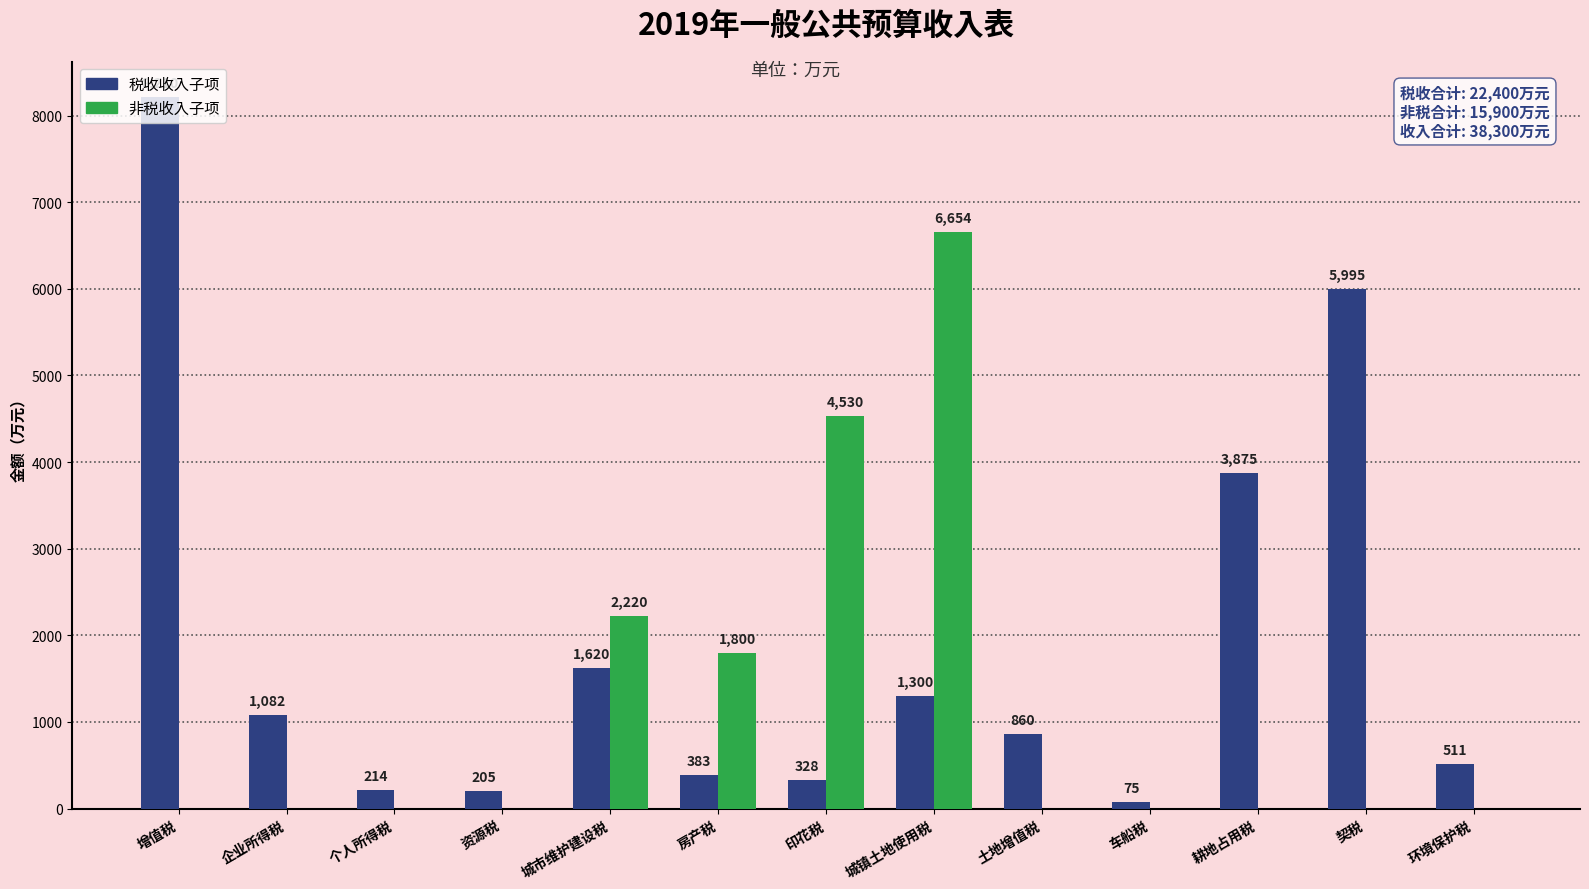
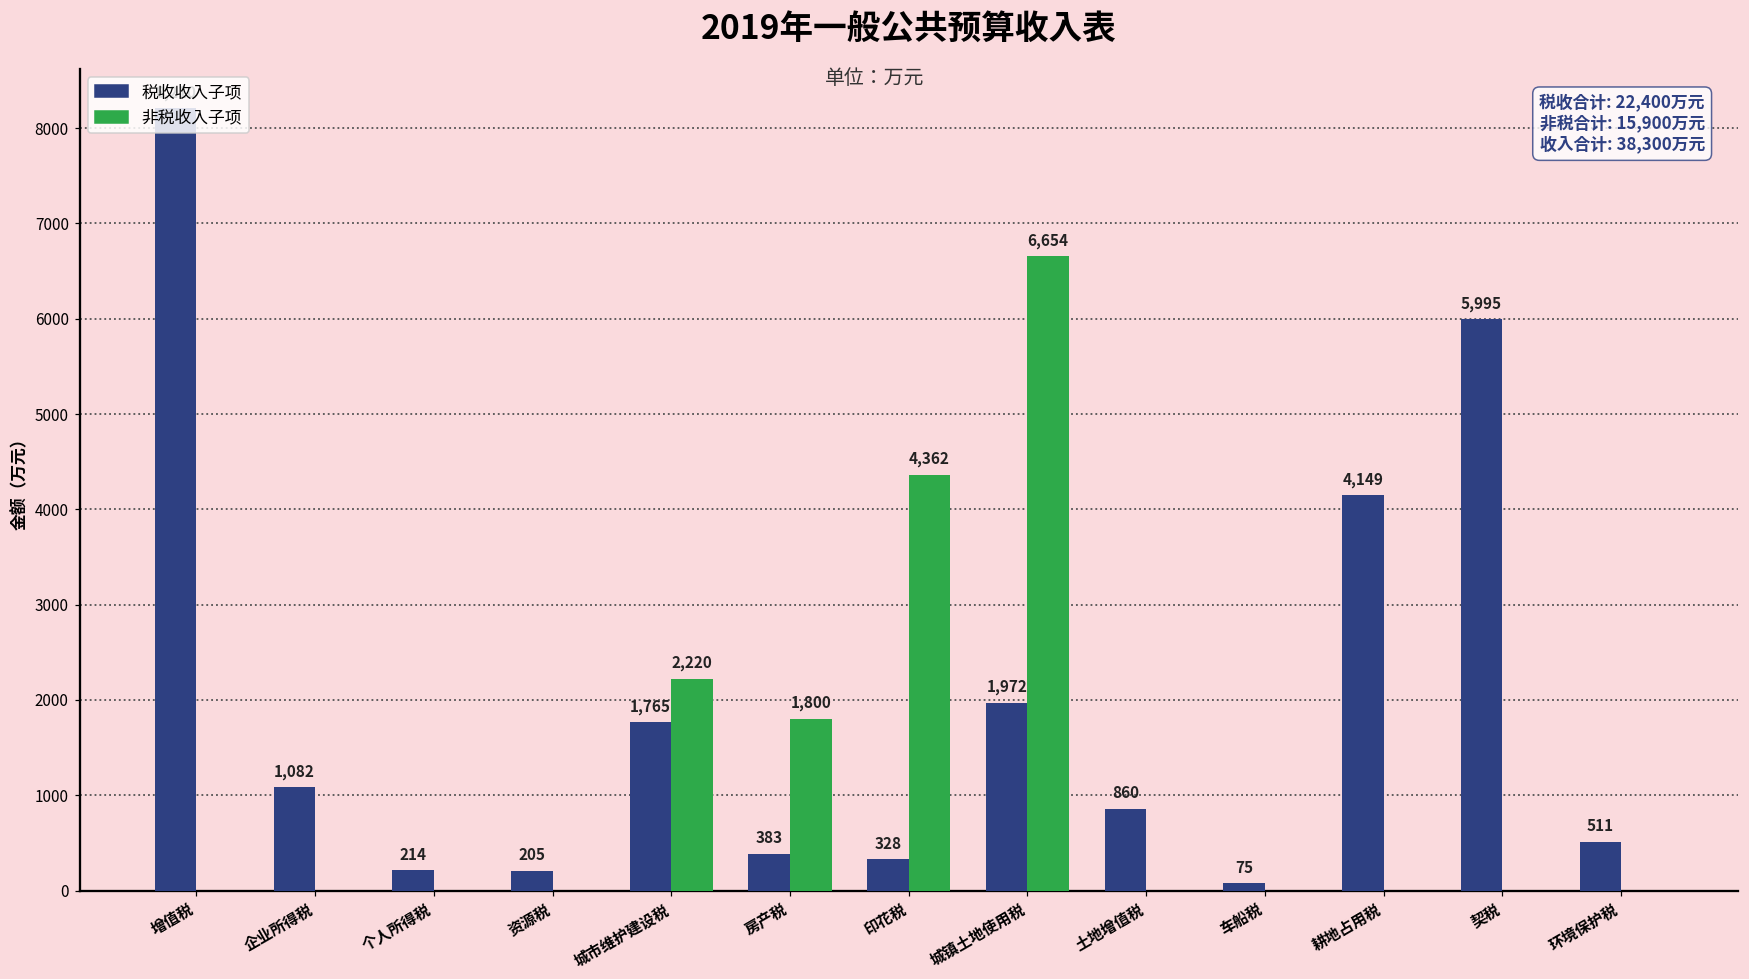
  {
    "税收收入子项": {
      "企业所得税": "1,082",
      "个人所得税": "214",
      "资源税": "205",
-     "城市维护建设税": "1,620",
+     "城市维护建设税": "1,765",
      "房产税": "383",
      "印花税": "328",
-     "城镇土地使用税": "1,300",
+     "城镇土地使用税": "1,972",
      "土地增值税": "860",
      "车船税": "75",
-     "耕地占用税": "3,875",
+     "耕地占用税": "4,149",
      "契税": "5,995",
      "环境保护税": "511"
    },
    "非税收入子项": {
      "城市维护建设税": "2,220",
      "房产税": "1,800",
-     "印花税": "4,530",
+     "印花税": "4,362",
      "城镇土地使用税": "6,654"
    }
  }
